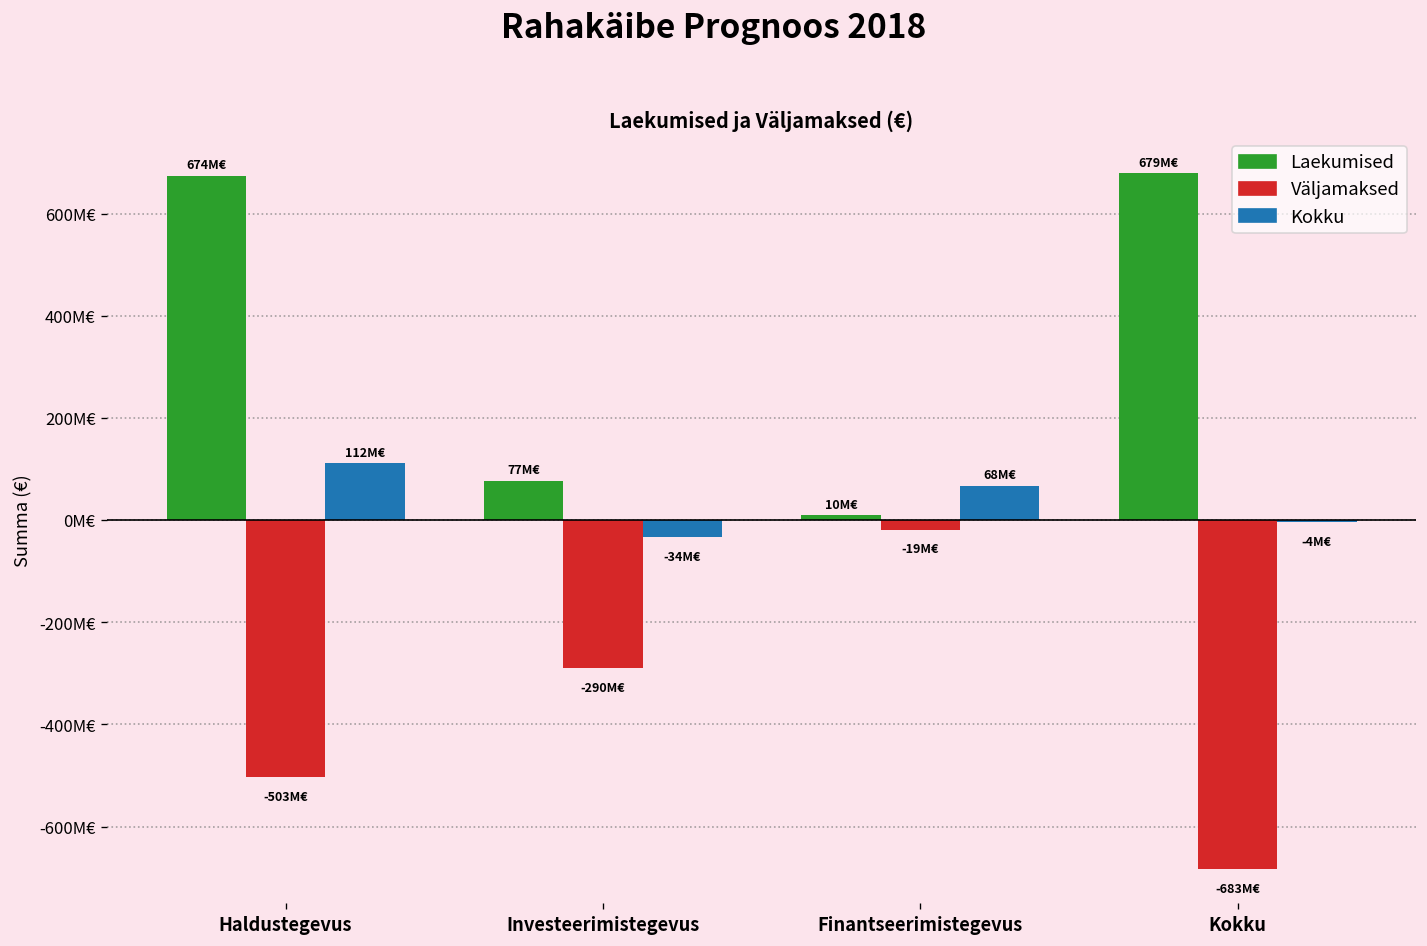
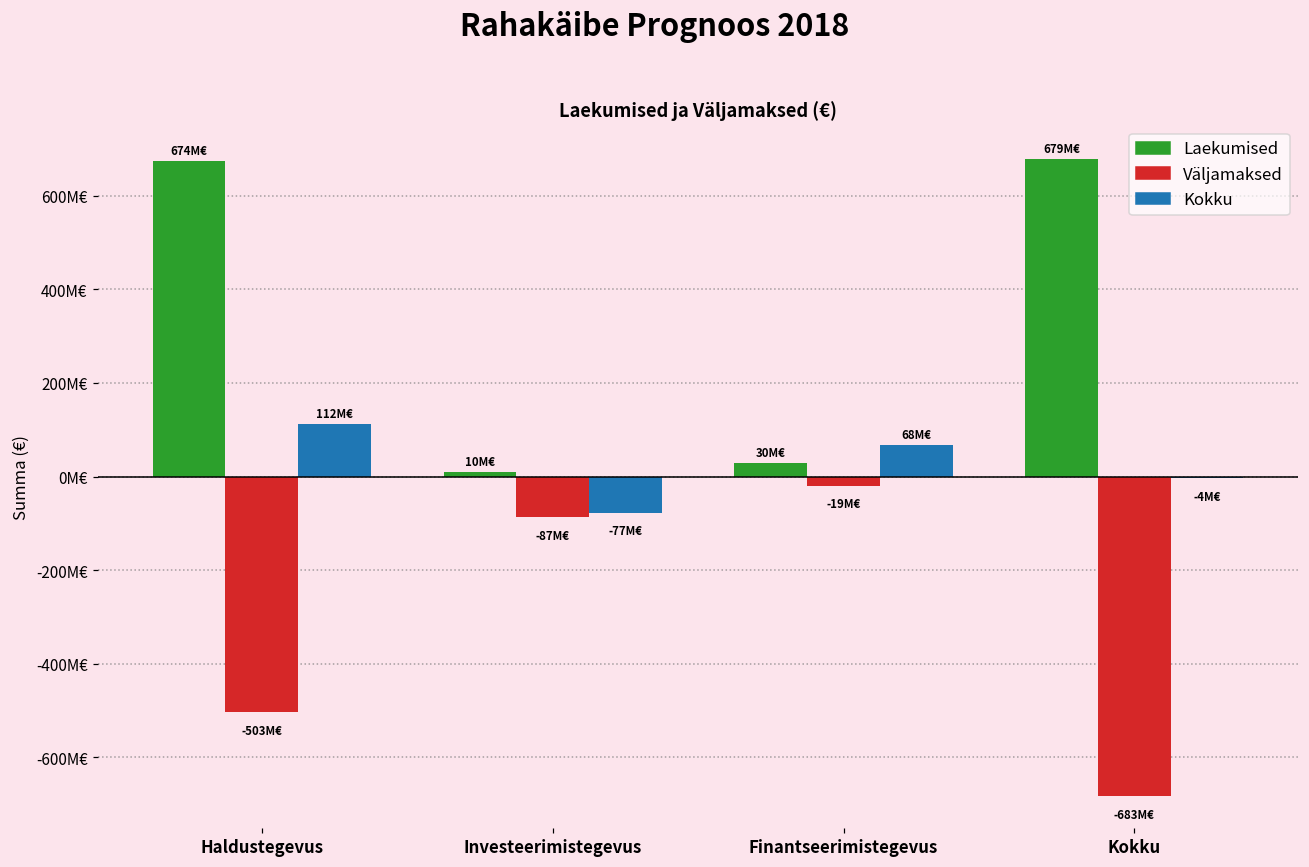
  {
    "Laekumised": {
      "Haldustegevus": "674M€",
-     "Investeerimistegevus": "77M€",
-     "Finantseerimistegevus": "10M€",
+     "Investeerimistegevus": "10M€",
+     "Finantseerimistegevus": "30M€",
      "Kokku": "679M€"
    },
    "Väljamaksed": {
      "Haldustegevus": "-503M€",
-     "Investeerimistegevus": "-290M€",
+     "Investeerimistegevus": "-87M€",
      "Finantseerimistegevus": "-19M€",
      "Kokku": "-683M€"
    },
    "Kokku": {
      "Haldustegevus": "112M€",
-     "Investeerimistegevus": "-34M€",
+     "Investeerimistegevus": "-77M€",
      "Finantseerimistegevus": "68M€",
      "Kokku": "-4M€"
    }
  }
